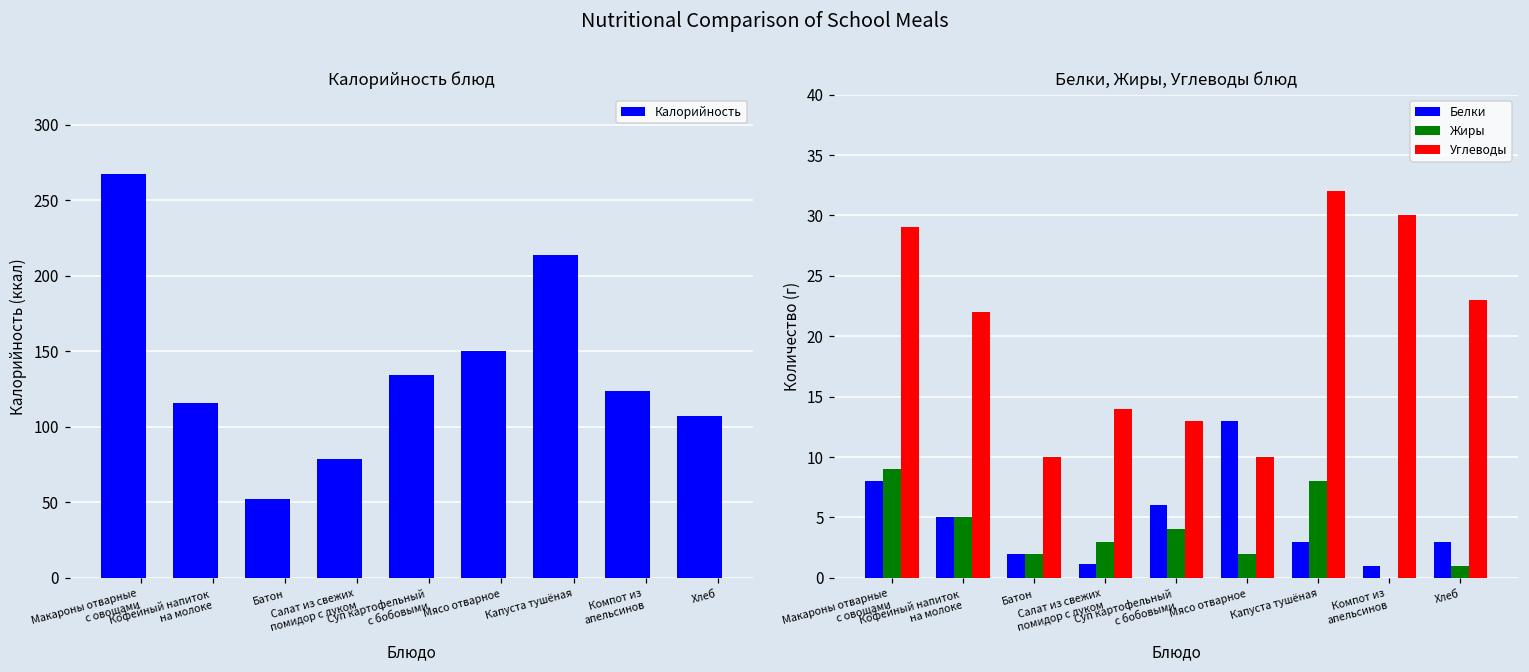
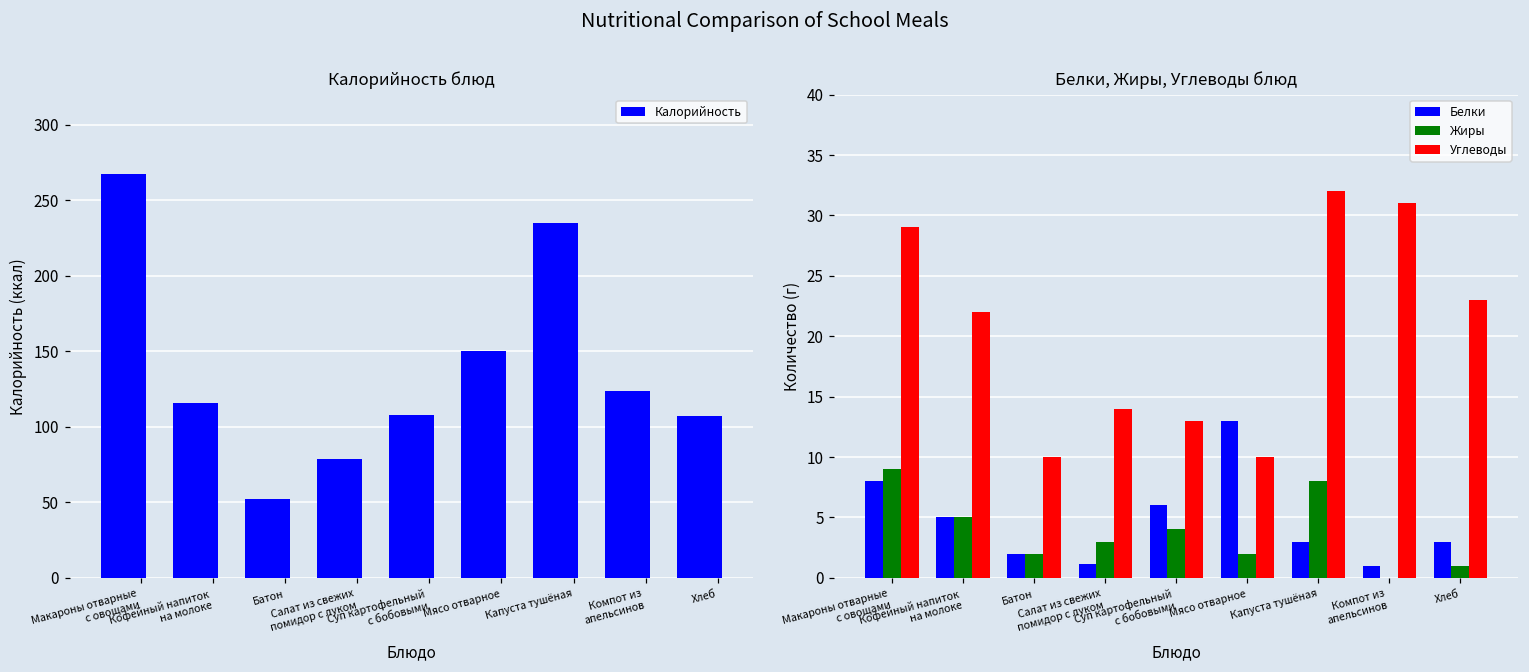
  {
    "Калорийность блюд": {
      "Макароны отварные с овощами": 268,
      "Кофейный напиток на молоке": 116,
      "Батон": 52,
      "Салат из свежих помидор с луком": 79,
-     "Суп картофельный с бобовыми": 134,
+     "Суп картофельный с бобовыми": 108,
      "Мясо отварное": 150,
-     "Капуста тушёная": 214,
+     "Капуста тушёная": 235,
      "Компот из апельсинов": 124,
      "Хлеб": 107
    },
    "Белки, Жиры, Углеводы блюд": {
      "Белки": {
        "Макароны отварные с овощами": 8,
        "Кофейный напиток на молоке": 5,
        "Батон": 2,
        "Салат из свежих помидор с луком": 1,
        "Суп картофельный с бобовыми": 6,
        "Мясо отварное": 13,
        "Капуста тушёная": 3,
        "Компот из апельсинов": 1,
        "Хлеб": 3
      },
      "Жиры": {
        "Макароны отварные с овощами": 9,
        "Кофейный напиток на молоке": 5,
        "Батон": 2,
        "Салат из свежих помидор с луком": 3,
        "Суп картофельный с бобовыми": 4,
        "Мясо отварное": 2,
        "Капуста тушёная": 8,
        "Компот из апельсинов": 0,
        "Хлеб": 1
      },
      "Углеводы": {
        "Макароны отварные с овощами": 29,
        "Кофейный напиток на молоке": 22,
        "Батон": 10,
        "Салат из свежих помидор с луком": 14,
        "Суп картофельный с бобовыми": 13,
        "Мясо отварное": 10,
        "Капуста тушёная": 32,
-       "Компот из апельсинов": 30,
+       "Компот из апельсинов": 31,
        "Хлеб": 23
      }
    }
  }
